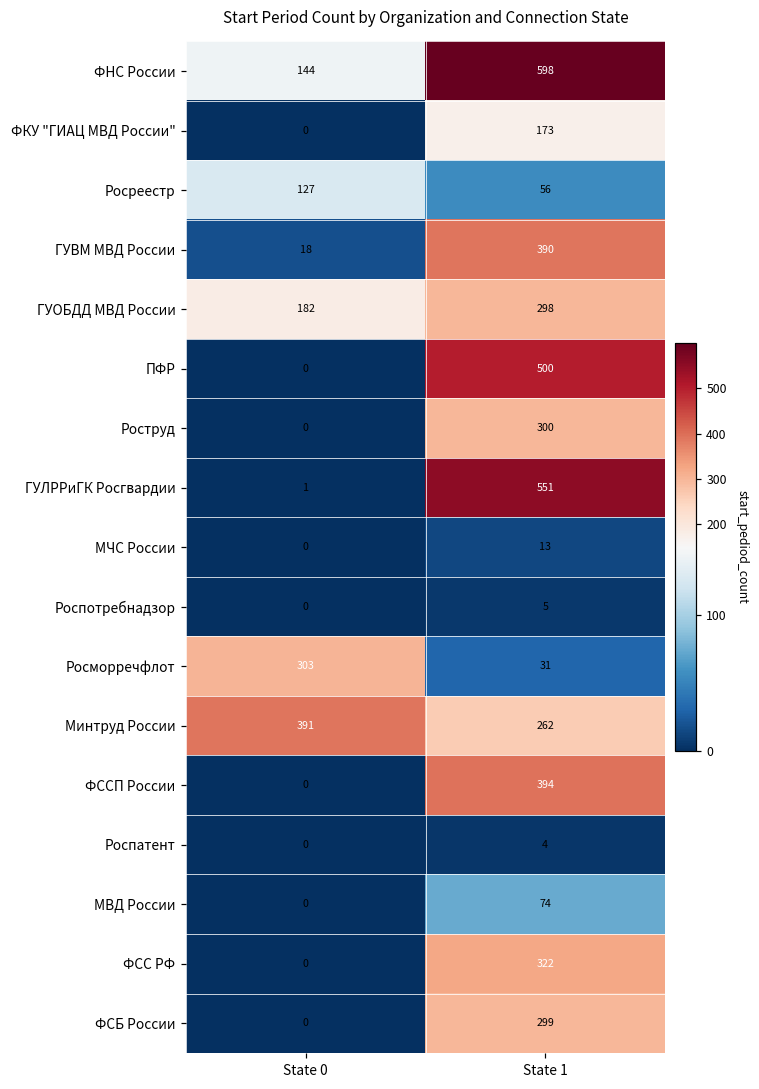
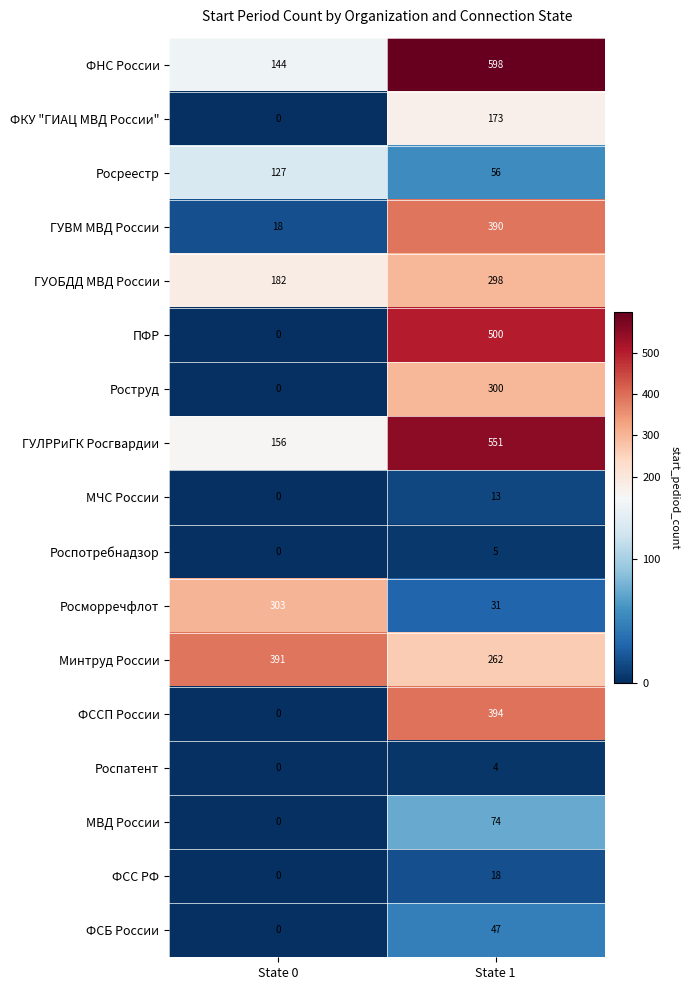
  {
    "ФНС России": {
      "State 0": 144,
      "State 1": 598
    },
    "ФКУ \"ГИАЦ МВД России\"": {
      "State 0": 0,
      "State 1": 173
    },
    "Росреестр": {
      "State 0": 127,
      "State 1": 56
    },
    "ГУВМ МВД России": {
      "State 0": 18,
      "State 1": 390
    },
    "ГУОБДД МВД России": {
      "State 0": 182,
      "State 1": 298
    },
    "ПФР": {
      "State 0": 0,
      "State 1": 500
    },
    "Роструд": {
      "State 0": 0,
      "State 1": 300
    },
    "ГУЛРРиГК Росгвардии": {
-     "State 0": 1,
+     "State 0": 156,
      "State 1": 551
    },
    "МЧС России": {
      "State 0": 0,
      "State 1": 13
    },
    "Роспотребнадзор": {
      "State 0": 0,
      "State 1": 5
    },
    "Росморречфлот": {
      "State 0": 303,
      "State 1": 31
    },
    "Минтруд России": {
      "State 0": 391,
      "State 1": 262
    },
    "ФССП России": {
      "State 0": 0,
      "State 1": 394
    },
    "Роспатент": {
      "State 0": 0,
      "State 1": 4
    },
    "МВД России": {
      "State 0": 0,
      "State 1": 74
    },
    "ФСС РФ": {
      "State 0": 0,
-     "State 1": 322
+     "State 1": 18
    },
    "ФСБ России": {
      "State 0": 0,
-     "State 1": 299
+     "State 1": 47
    }
  }
